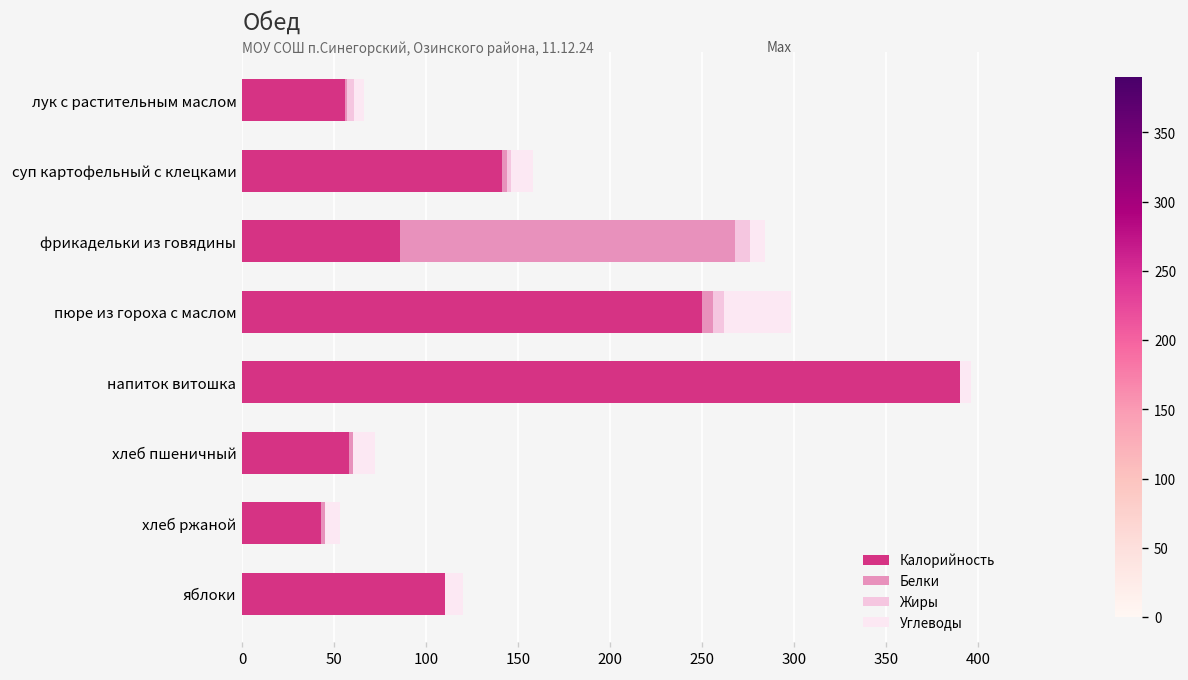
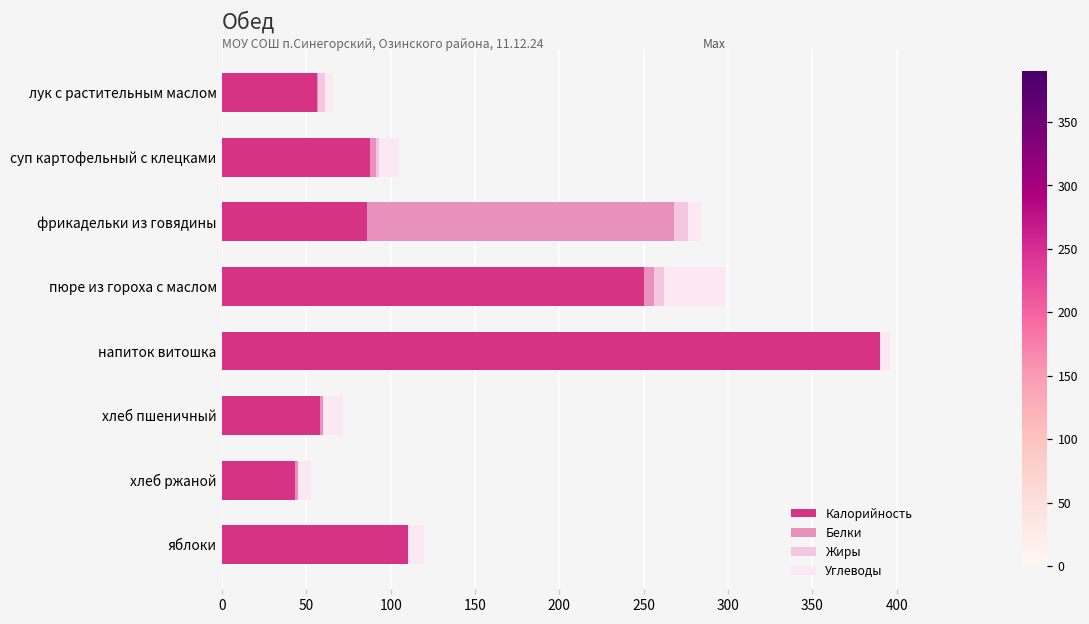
  {
    "Калорийность": {
      "лук с растительным маслом": 56,
-     "суп картофельный с клецками": 141,
+     "суп картофельный с клецками": 88,
      "фрикадельки из говядины": 86,
      "пюре из гороха с маслом": 250,
      "напиток витошка": 390,
      "хлеб пшеничный": 58,
      "хлеб ржаной": 43,
      "яблоки": 110
    },
    "Белки": {
      "суп картофельный с клецками": 3,
      "фрикадельки из говядины": 182,
      "пюре из гороха с маслом": 6,
      "напиток витошка": 0,
      "хлеб пшеничный": 2,
      "хлеб ржаной": 2,
      "яблоки": 0
    }
  }
